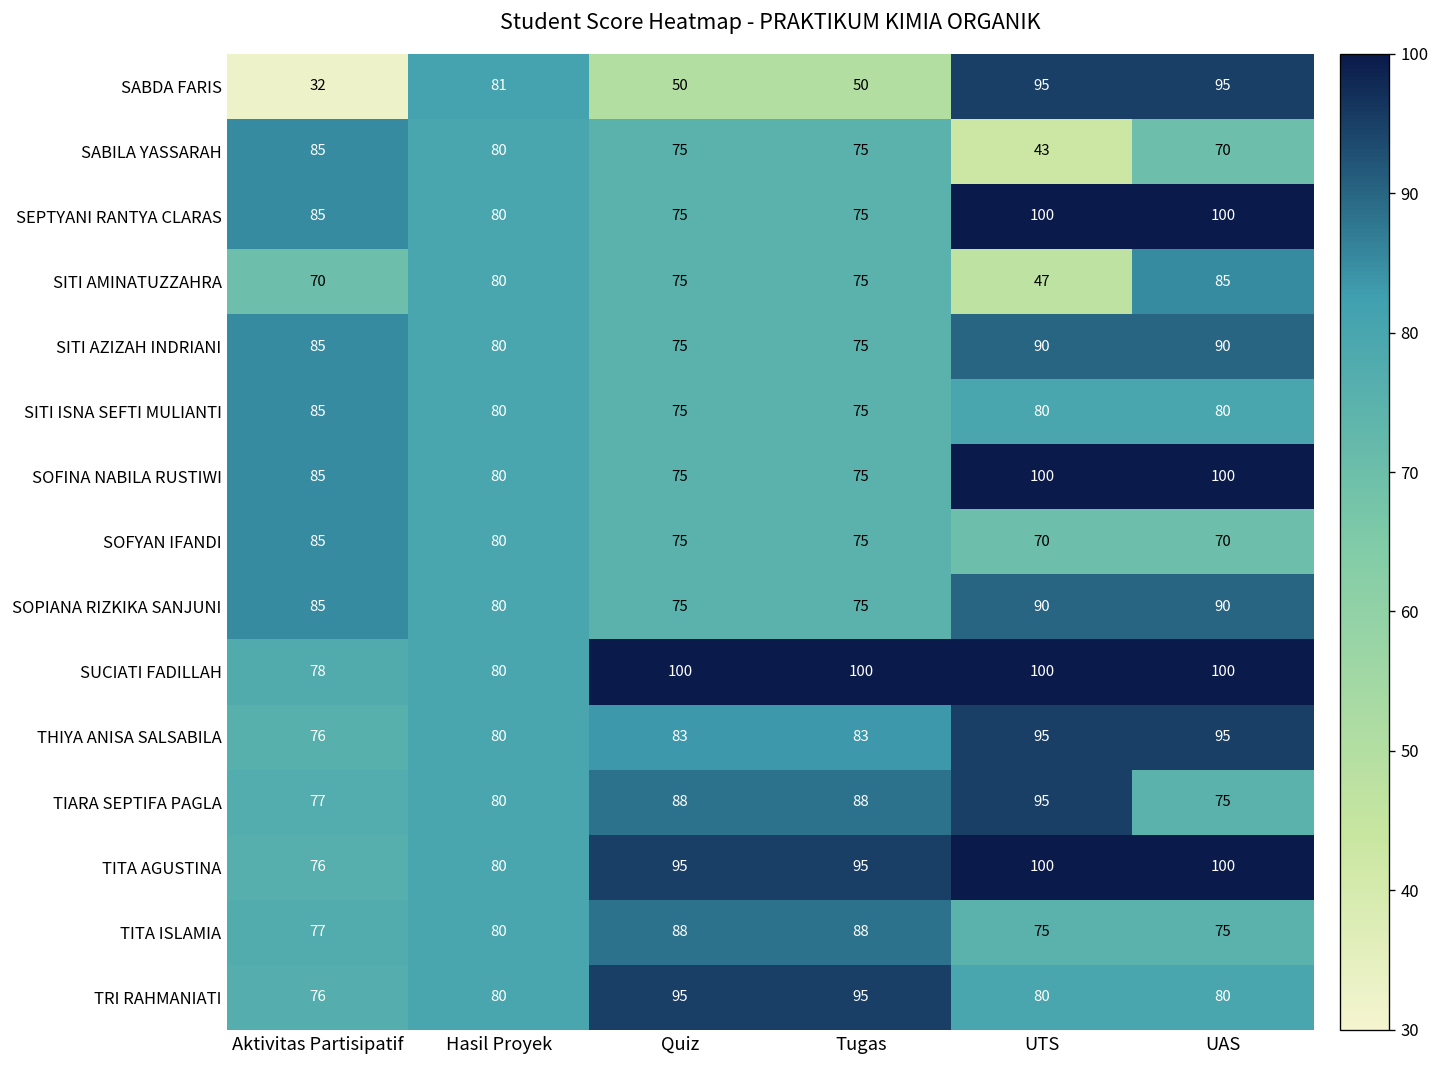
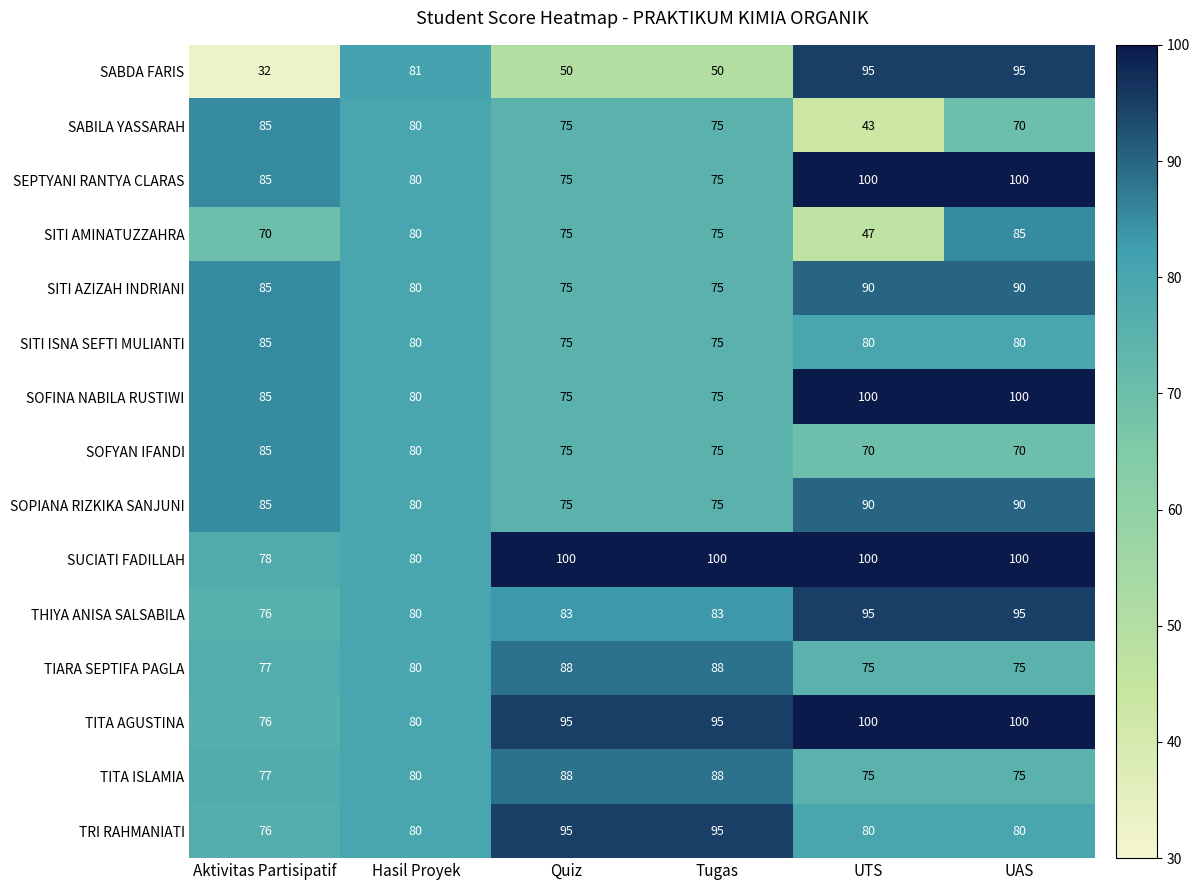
  {
    "SABDA FARIS": {
      "Aktivitas Partisipatif": 32,
      "Hasil Proyek": 81,
      "Quiz": 50,
      "Tugas": 50,
      "UTS": 95,
      "UAS": 95
    },
    "SABILA YASSARAH": {
      "Aktivitas Partisipatif": 85,
      "Hasil Proyek": 80,
      "Quiz": 75,
      "Tugas": 75,
      "UTS": 43,
      "UAS": 70
    },
    "SEPTYANI RANTYA CLARAS": {
      "Aktivitas Partisipatif": 85,
      "Hasil Proyek": 80,
      "Quiz": 75,
      "Tugas": 75,
      "UTS": 100,
      "UAS": 100
    },
    "SITI AMINATUZZAHRA": {
      "Aktivitas Partisipatif": 70,
      "Hasil Proyek": 80,
      "Quiz": 75,
      "Tugas": 75,
      "UTS": 47,
      "UAS": 85
    },
    "SITI AZIZAH INDRIANI": {
      "Aktivitas Partisipatif": 85,
      "Hasil Proyek": 80,
      "Quiz": 75,
      "Tugas": 75,
      "UTS": 90,
      "UAS": 90
    },
    "SITI ISNA SEFTI MULIANTI": {
      "Aktivitas Partisipatif": 85,
      "Hasil Proyek": 80,
      "Quiz": 75,
      "Tugas": 75,
      "UTS": 80,
      "UAS": 80
    },
    "SOFINA NABILA RUSTIWI": {
      "Aktivitas Partisipatif": 85,
      "Hasil Proyek": 80,
      "Quiz": 75,
      "Tugas": 75,
      "UTS": 100,
      "UAS": 100
    },
    "SOFYAN IFANDI": {
      "Aktivitas Partisipatif": 85,
      "Hasil Proyek": 80,
      "Quiz": 75,
      "Tugas": 75,
      "UTS": 70,
      "UAS": 70
    },
    "SOPIANA RIZKIKA SANJUNI": {
      "Aktivitas Partisipatif": 85,
      "Hasil Proyek": 80,
      "Quiz": 75,
      "Tugas": 75,
      "UTS": 90,
      "UAS": 90
    },
    "SUCIATI FADILLAH": {
      "Aktivitas Partisipatif": 78,
      "Hasil Proyek": 80,
      "Quiz": 100,
      "Tugas": 100,
      "UTS": 100,
      "UAS": 100
    },
    "THIYA ANISA SALSABILA": {
      "Aktivitas Partisipatif": 76,
      "Hasil Proyek": 80,
      "Quiz": 83,
      "Tugas": 83,
      "UTS": 95,
      "UAS": 95
    },
    "TIARA SEPTIFA PAGLA": {
      "Aktivitas Partisipatif": 77,
      "Hasil Proyek": 80,
      "Quiz": 88,
      "Tugas": 88,
-     "UTS": 95,
+     "UTS": 75,
      "UAS": 75
    },
    "TITA AGUSTINA": {
      "Aktivitas Partisipatif": 76,
      "Hasil Proyek": 80,
      "Quiz": 95,
      "Tugas": 95,
      "UTS": 100,
      "UAS": 100
    },
    "TITA ISLAMIA": {
      "Aktivitas Partisipatif": 77,
      "Hasil Proyek": 80,
      "Quiz": 88,
      "Tugas": 88,
      "UTS": 75,
      "UAS": 75
    },
    "TRI RAHMANIATI": {
      "Aktivitas Partisipatif": 76,
      "Hasil Proyek": 80,
      "Quiz": 95,
      "Tugas": 95,
      "UTS": 80,
      "UAS": 80
    }
  }
